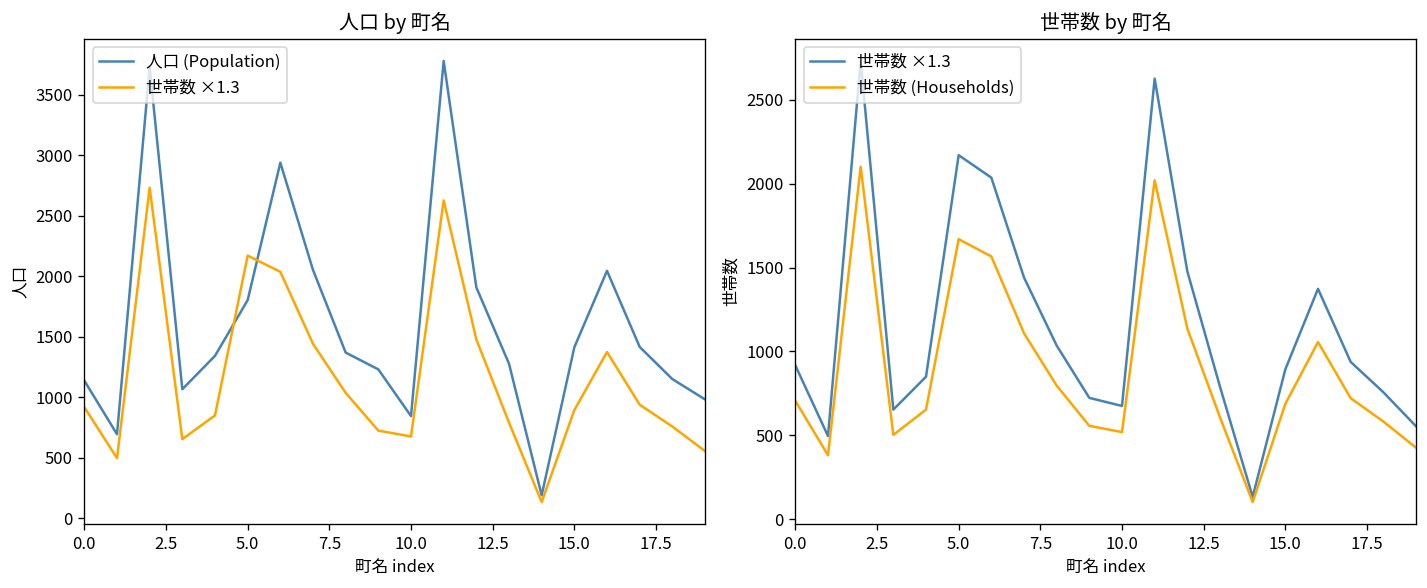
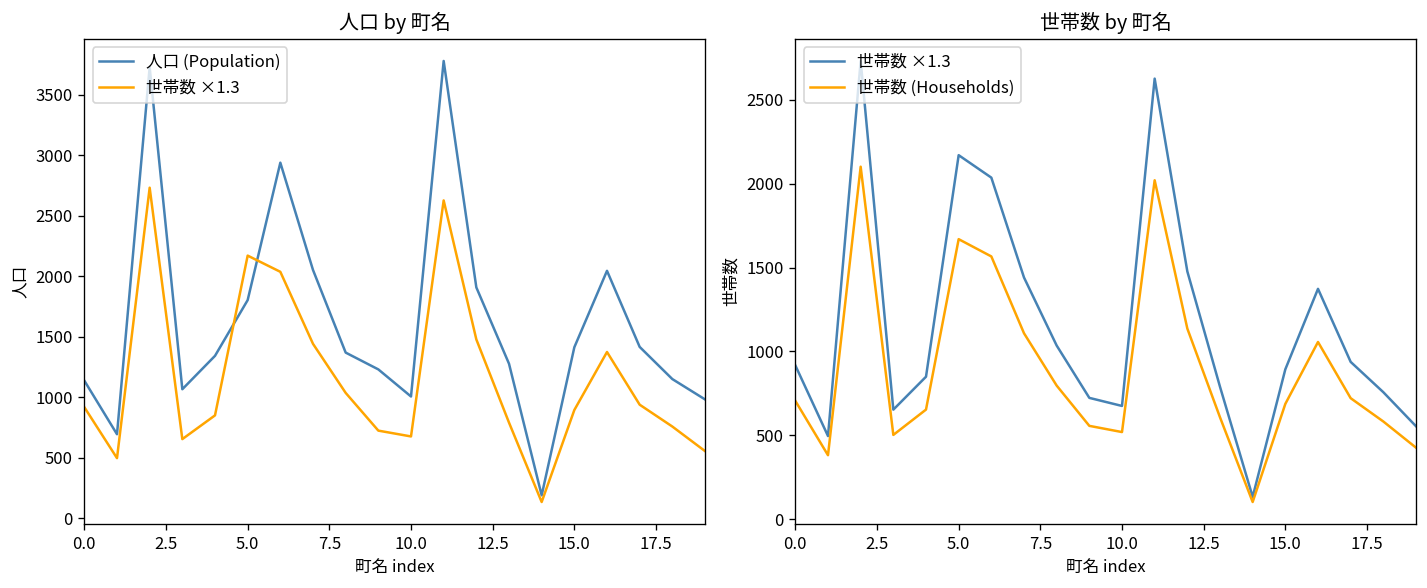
  {
    "人口 by 町名": {
      "人口 (Population)": {
        "0.0": 1140,
        "5.0": 1800,
-       "10.0": 840,
+       "10.0": 1010,
        "15.0": 1410
      }
    },
    "世帯数 by 町名": {
      "世帯数 ×1.3": {
        "0.0": 920,
        "5.0": 2170,
        "10.0": 670,
        "15.0": 890
      },
      "世帯数 (Households)": {
        "0.0": 710,
        "5.0": 1670,
        "10.0": 520,
        "15.0": 690
      }
    }
  }
